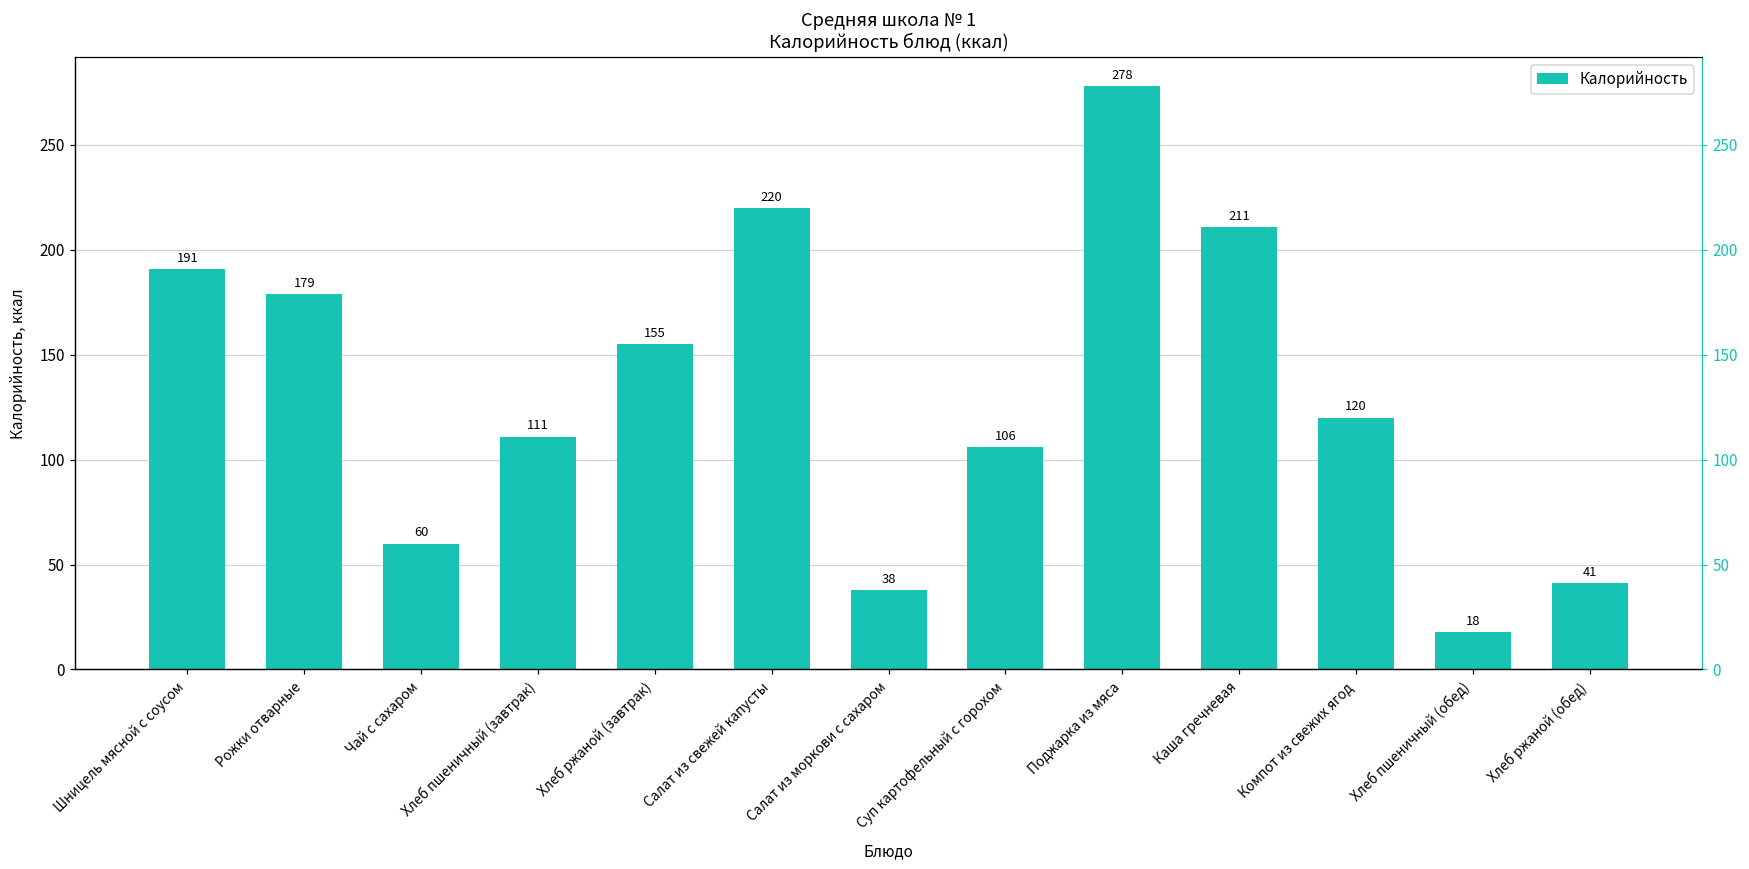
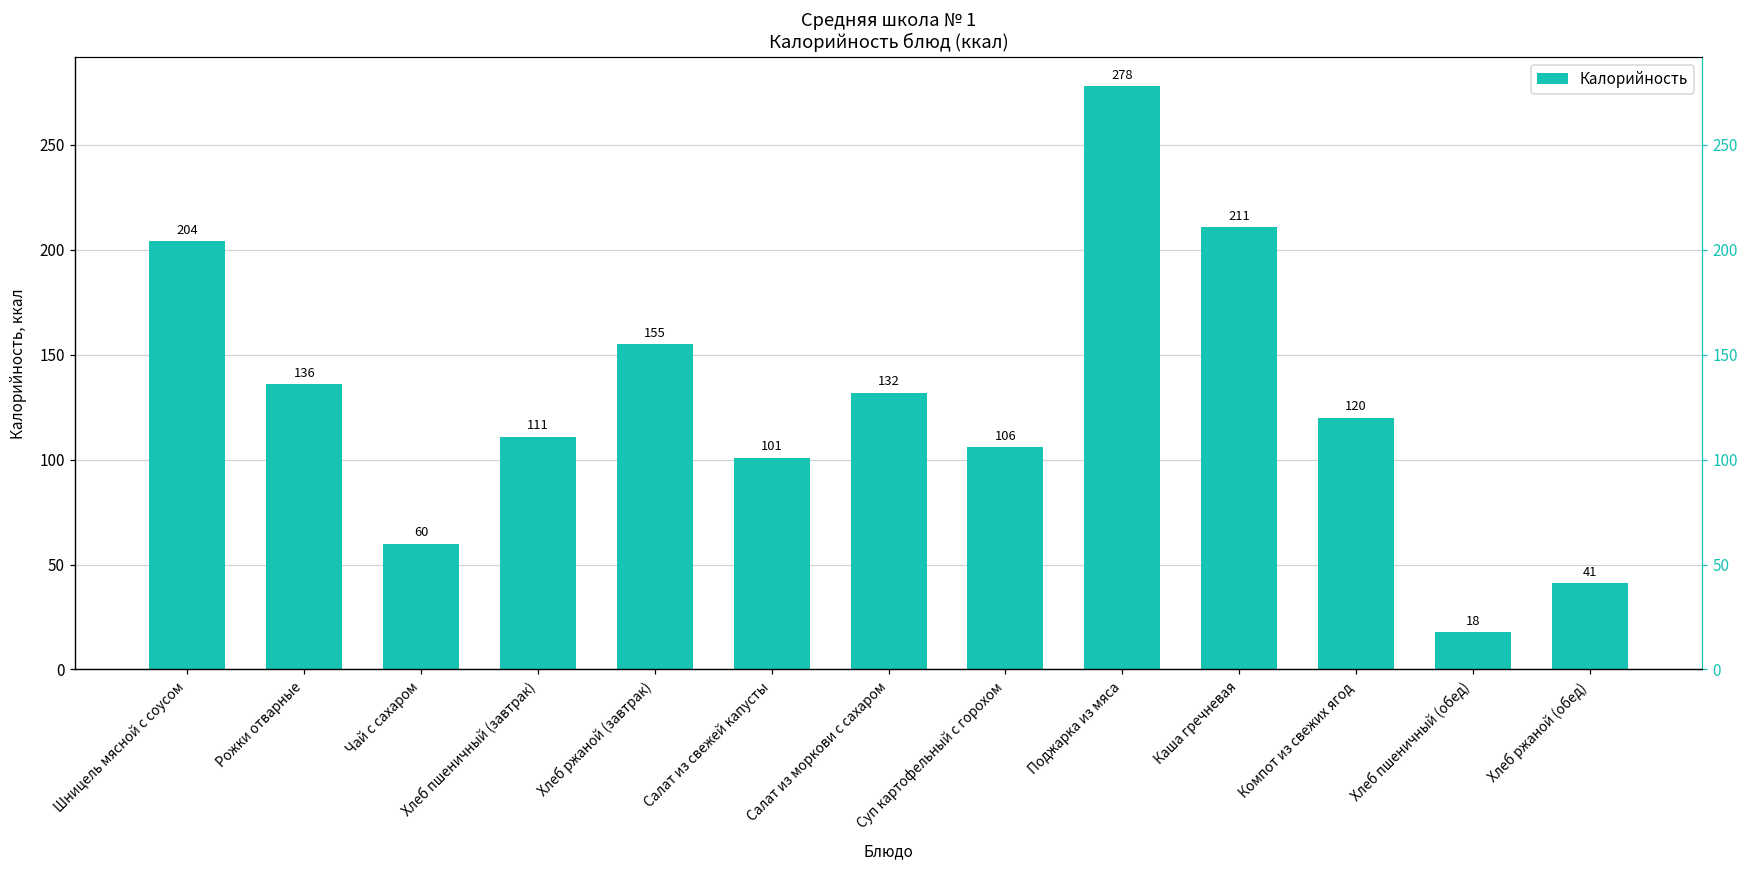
  {
-   "Шницель мясной с соусом": 191,
-   "Рожки отварные": 179,
+   "Шницель мясной с соусом": 204,
+   "Рожки отварные": 136,
    "Чай с сахаром": 60,
    "Хлеб пшеничный (завтрак)": 111,
    "Хлеб ржаной (завтрак)": 155,
-   "Салат из свежей капусты": 220,
-   "Салат из моркови с сахаром": 38,
+   "Салат из свежей капусты": 101,
+   "Салат из моркови с сахаром": 132,
    "Суп картофельный с горохом": 106,
    "Поджарка из мяса": 278,
    "Каша гречневая": 211,
    "Компот из свежих ягод": 120,
    "Хлеб пшеничный (обед)": 18,
    "Хлеб ржаной (обед)": 41
  }
